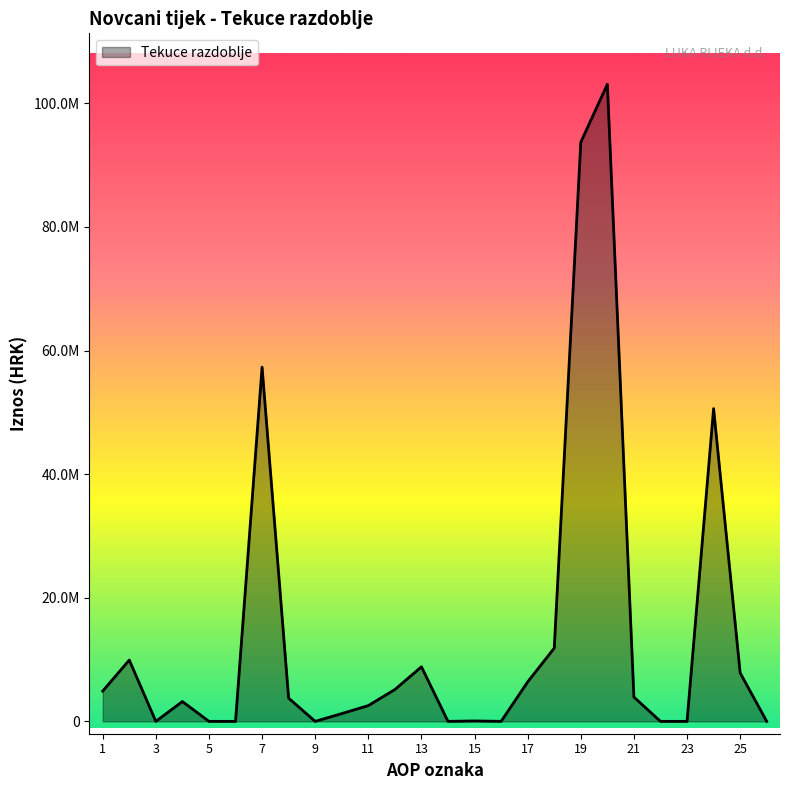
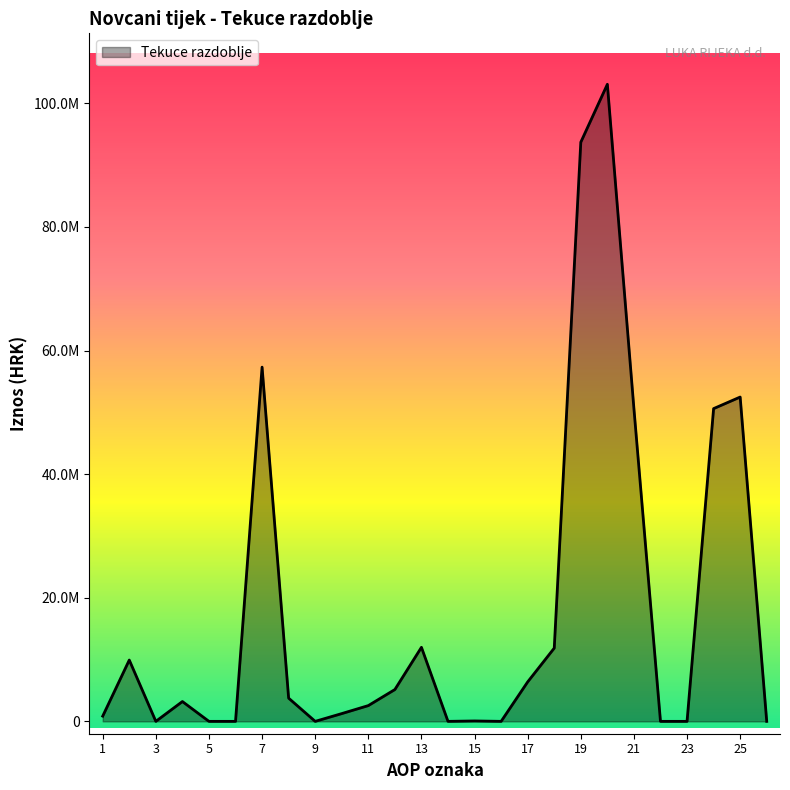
  {
-   "1": 5000000,
+   "1": 1000000,
    "3": 0,
    "5": 0,
    "7": 57000000,
    "9": 0,
    "11": 3000000,
-   "13": 9000000,
+   "13": 12000000,
    "15": 0,
    "17": 6000000,
    "19": 94000000,
-   "21": 4000000,
+   "21": 51000000,
    "23": 0,
-   "25": 8000000
+   "25": 52000000
  }
